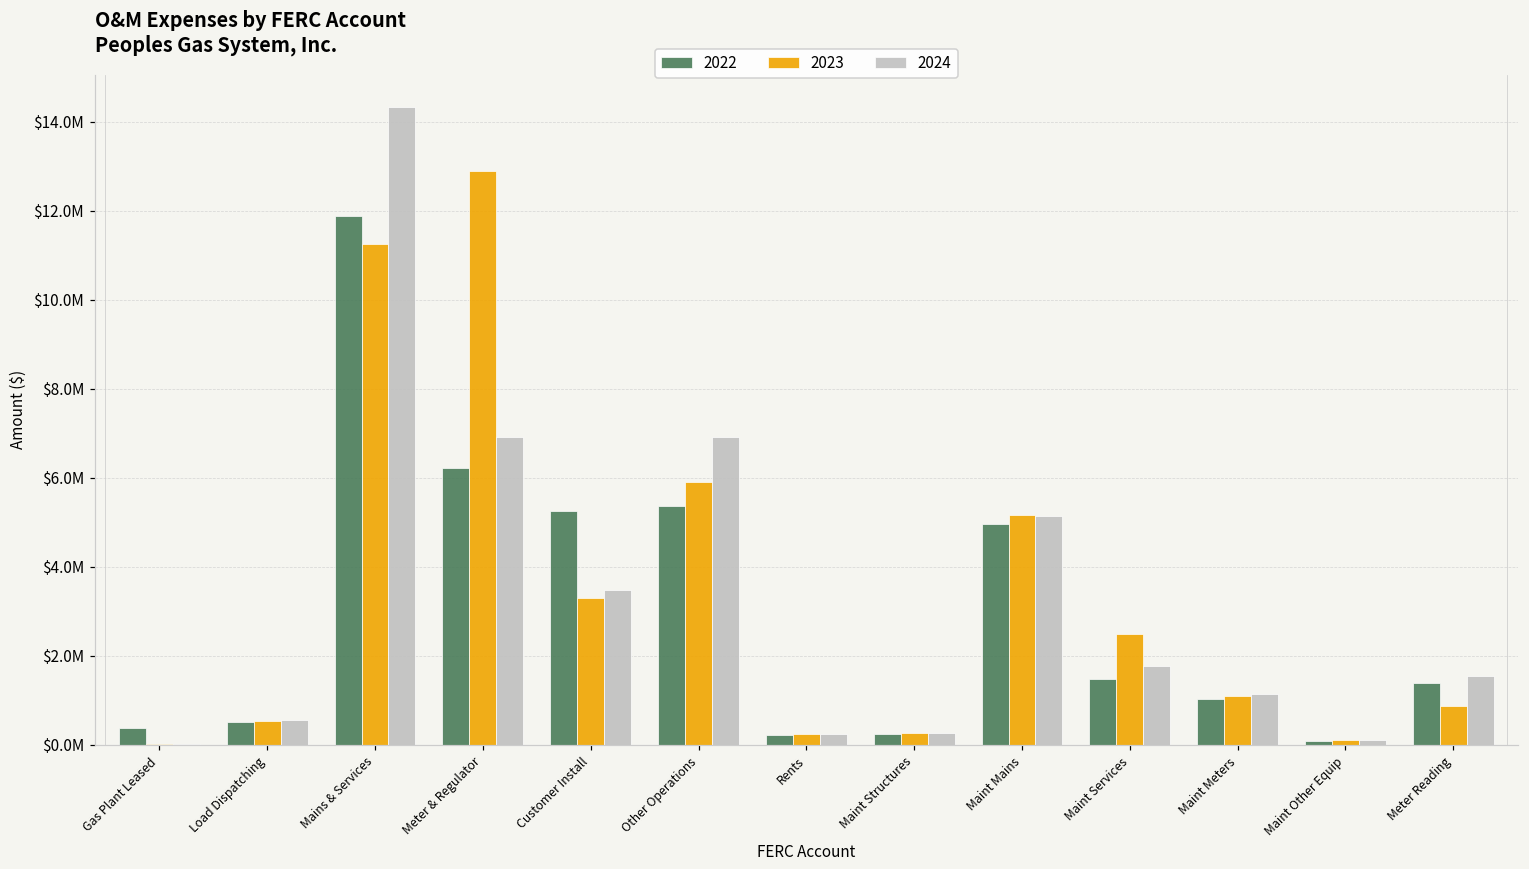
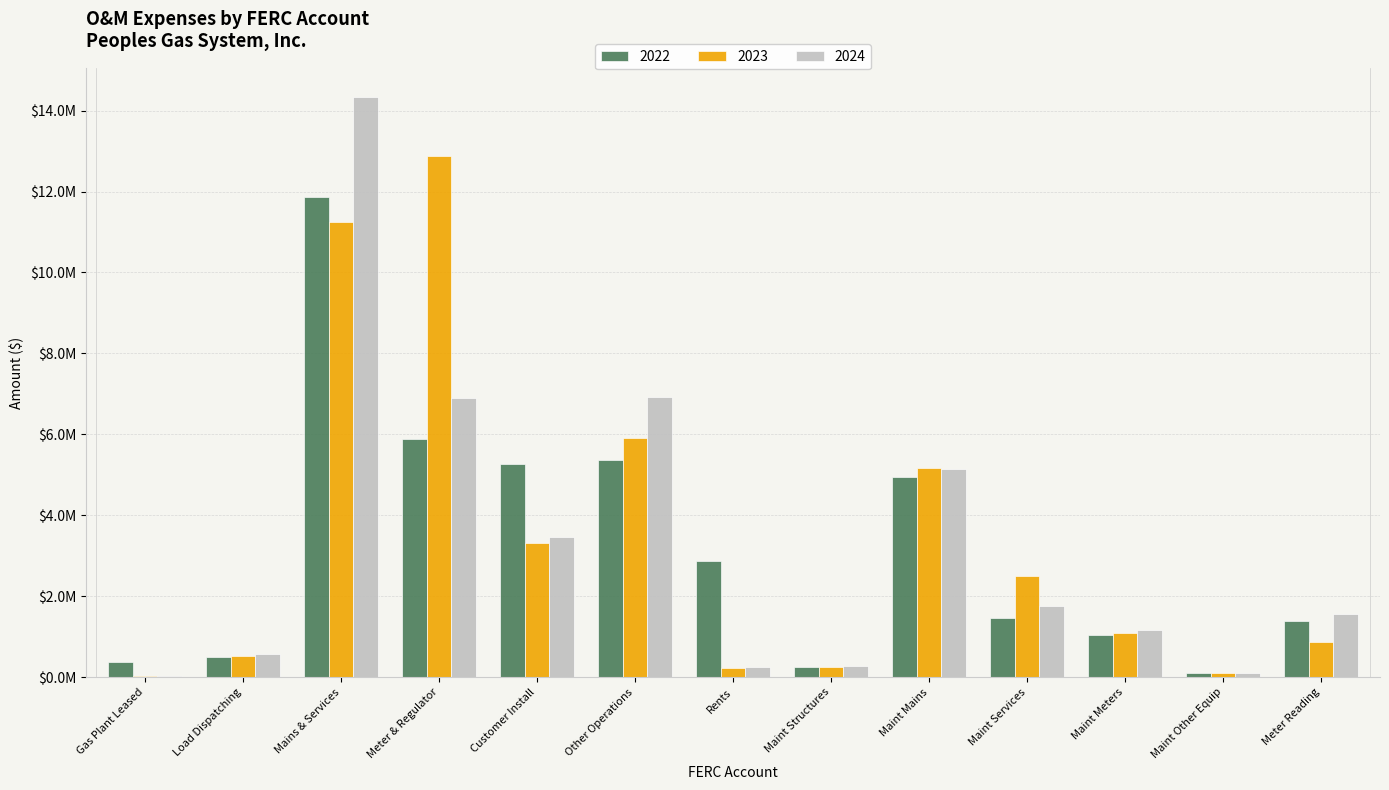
  {
    "2022": {
      "Gas Plant Leased": "$400000",
      "Load Dispatching": "$500000",
      "Mains & Services": "$11900000",
-     "Meter & Regulator": "$6200000",
+     "Meter & Regulator": "$5900000",
      "Customer Install": "$5300000",
      "Other Operations": "$5400000",
-     "Rents": "$200000",
+     "Rents": "$2900000",
      "Maint Structures": "$200000",
      "Maint Mains": "$5000000",
      "Maint Services": "$1500000",
      "Maint Meters": "$1000000",
      "Maint Other Equip": "$100000",
      "Meter Reading": "$1400000"
    },
    "2023": {
      "Load Dispatching": "$500000",
      "Mains & Services": "$11300000",
      "Meter & Regulator": "$12900000",
      "Customer Install": "$3300000",
      "Other Operations": "$5900000",
      "Rents": "$200000",
      "Maint Structures": "$300000",
      "Maint Mains": "$5200000",
      "Maint Services": "$2500000",
      "Maint Meters": "$1100000",
      "Maint Other Equip": "$100000",
      "Meter Reading": "$900000"
    },
    "2024": {
      "Load Dispatching": "$600000",
      "Mains & Services": "$14300000",
      "Meter & Regulator": "$6900000",
      "Customer Install": "$3500000",
      "Other Operations": "$6900000",
      "Rents": "$200000",
      "Maint Structures": "$300000",
      "Maint Mains": "$5100000",
      "Maint Services": "$1800000",
      "Maint Meters": "$1200000",
      "Maint Other Equip": "$100000",
      "Meter Reading": "$1600000"
    }
  }
